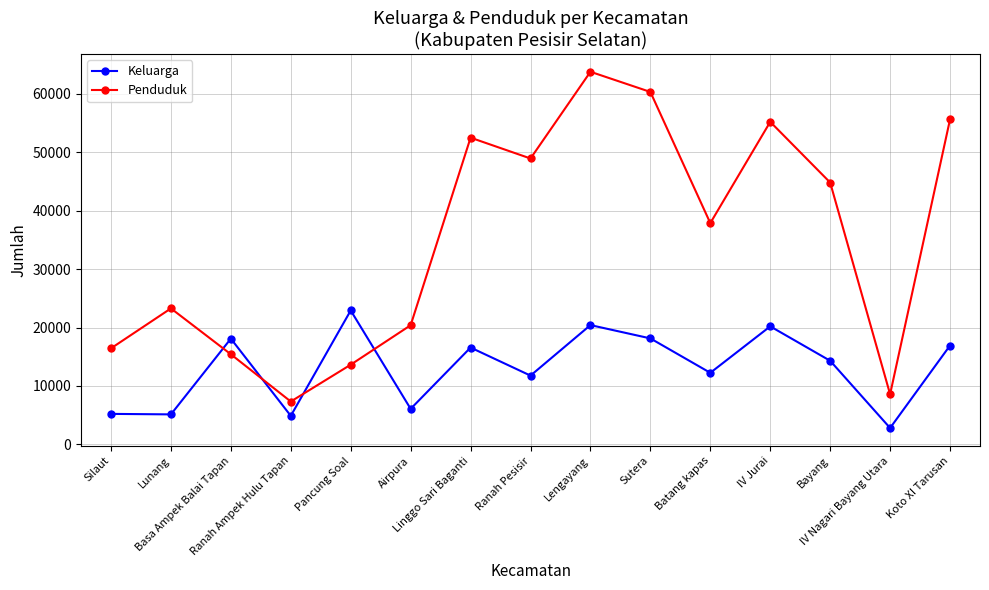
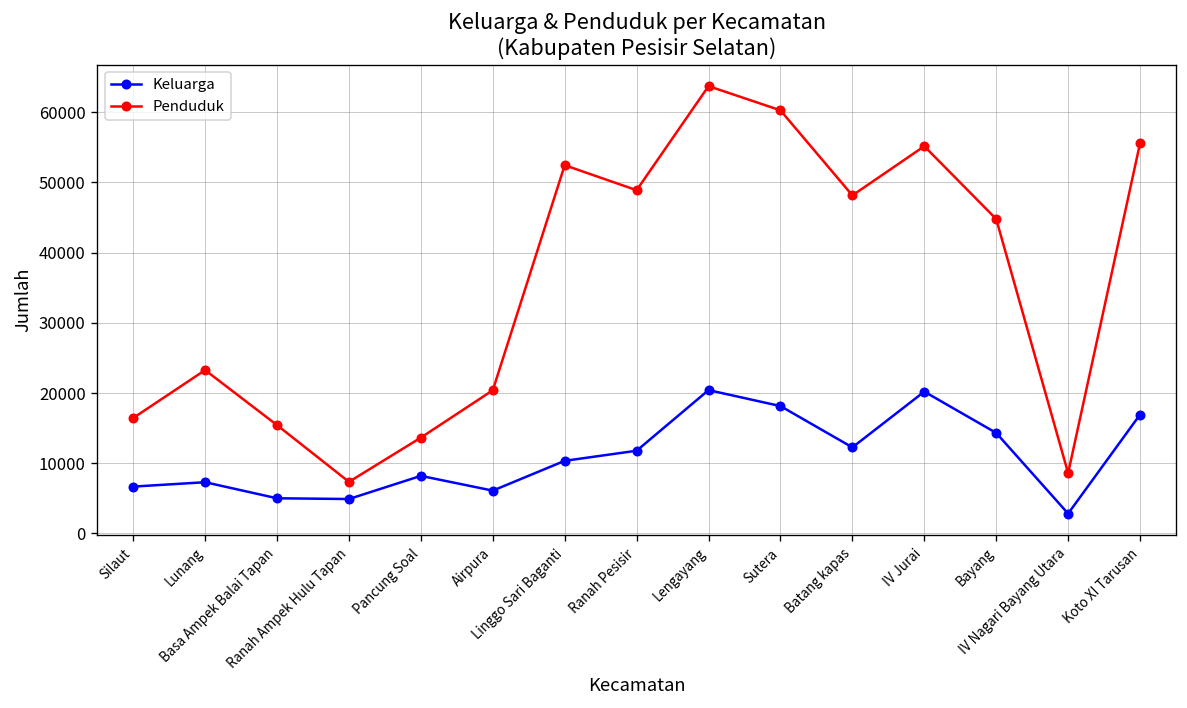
  {
    "Keluarga": {
-     "Silaut": 5000,
-     "Lunang": 5000,
-     "Basa Ampek Balai Tapan": 18000,
+     "Silaut": 7000,
+     "Lunang": 7000,
+     "Basa Ampek Balai Tapan": 5000,
      "Ranah Ampek Hulu Tapan": 5000,
-     "Pancung Soal": 23000,
+     "Pancung Soal": 8000,
      "Airpura": 6000,
-     "Linggo Sari Baganti": 17000,
+     "Linggo Sari Baganti": 10000,
      "Ranah Pesisir": 12000,
      "Lengayang": 20000,
      "Sutera": 18000,
      "Batang kapas": 12000,
      "IV Jurai": 20000,
      "Bayang": 14000,
      "IV Nagari Bayang Utara": 3000,
      "Koto XI Tarusan": 17000
    },
    "Penduduk": {
      "Silaut": 16000,
      "Lunang": 23000,
      "Basa Ampek Balai Tapan": 15000,
      "Ranah Ampek Hulu Tapan": 7000,
      "Pancung Soal": 14000,
      "Airpura": 20000,
      "Linggo Sari Baganti": 52000,
      "Ranah Pesisir": 49000,
      "Lengayang": 64000,
      "Sutera": 60000,
-     "Batang kapas": 38000,
+     "Batang kapas": 48000,
      "IV Jurai": 55000,
      "Bayang": 45000,
      "IV Nagari Bayang Utara": 9000,
      "Koto XI Tarusan": 56000
    }
  }
